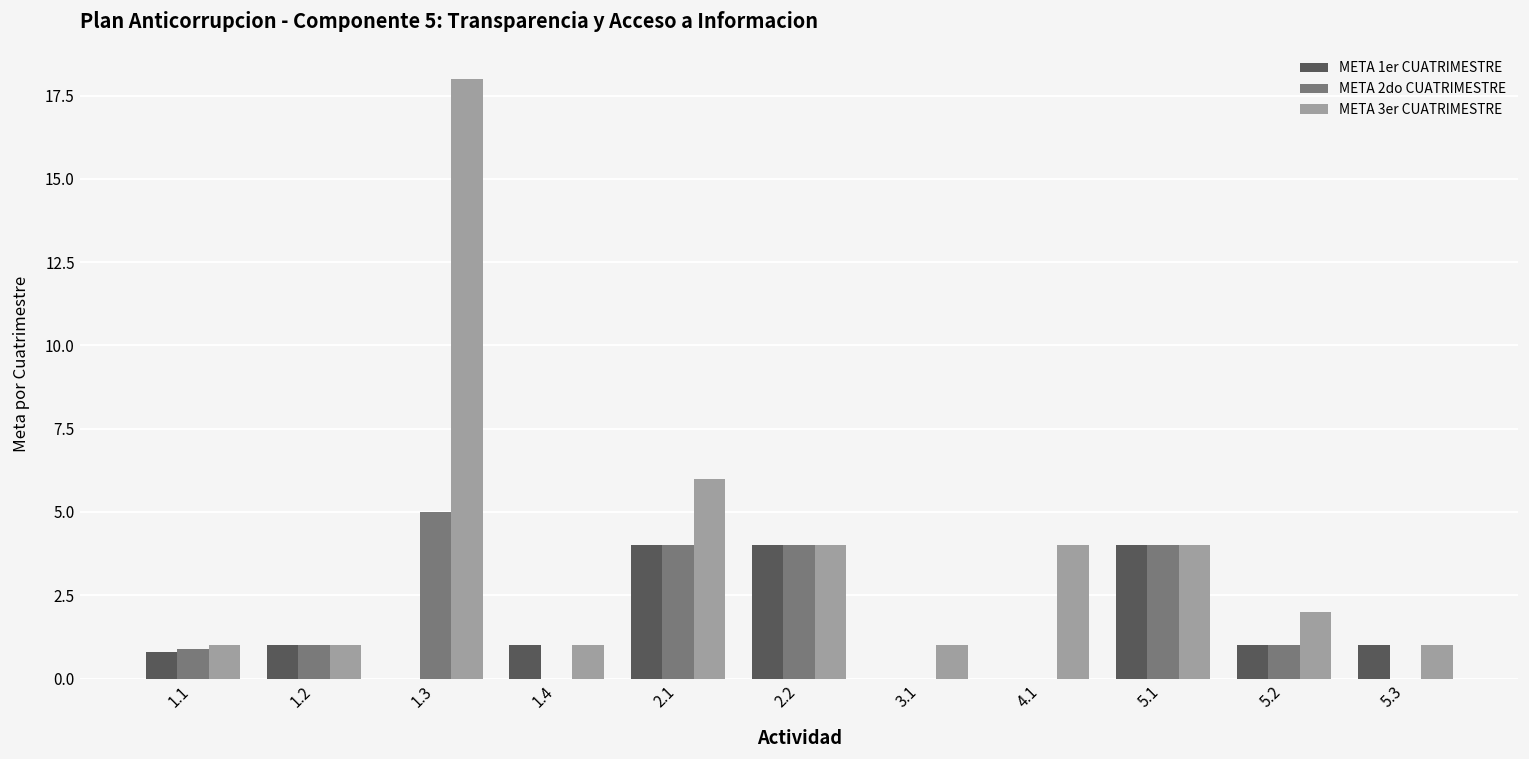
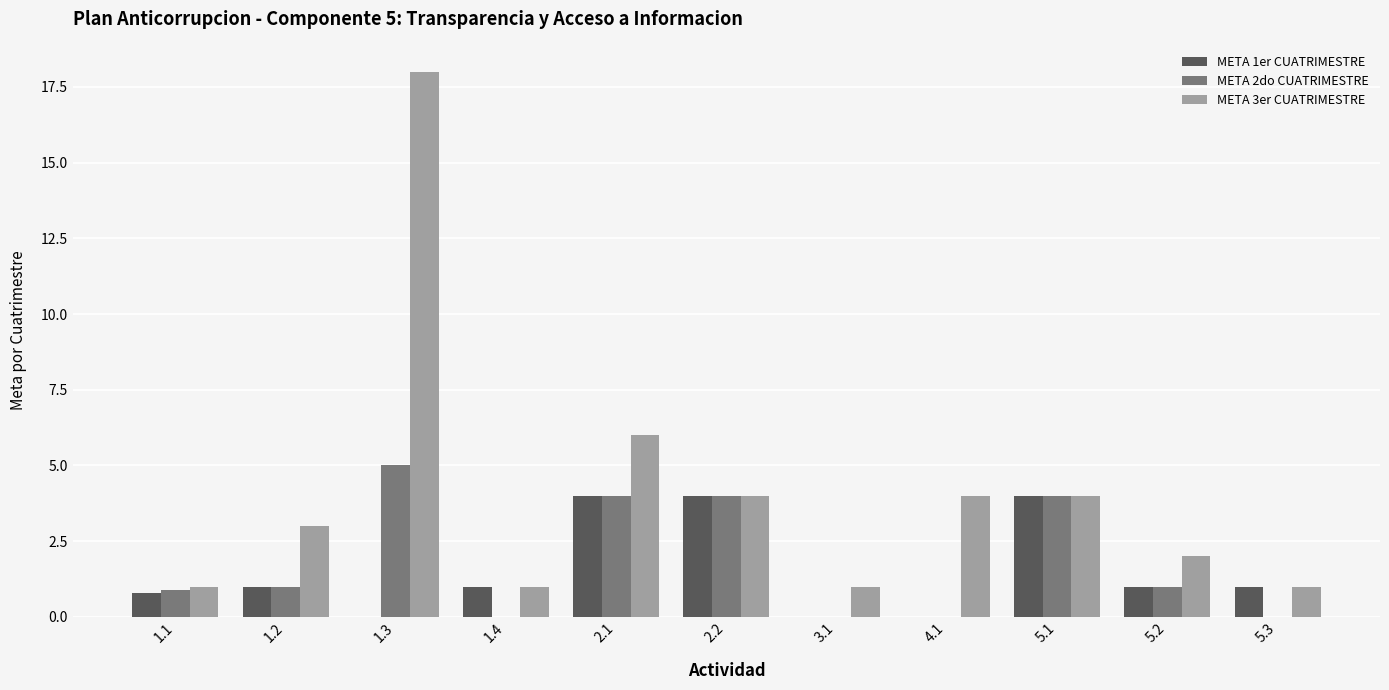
  {
    "META 3er CUATRIMESTRE": {
      "1.1": 1,
-     "1.2": 1,
+     "1.2": 3,
      "1.3": 18,
      "1.4": 1,
      "2.1": 6,
      "2.2": 4,
      "3.1": 1,
      "4.1": 4,
      "5.1": 4,
      "5.2": 2,
      "5.3": 1
    }
  }
